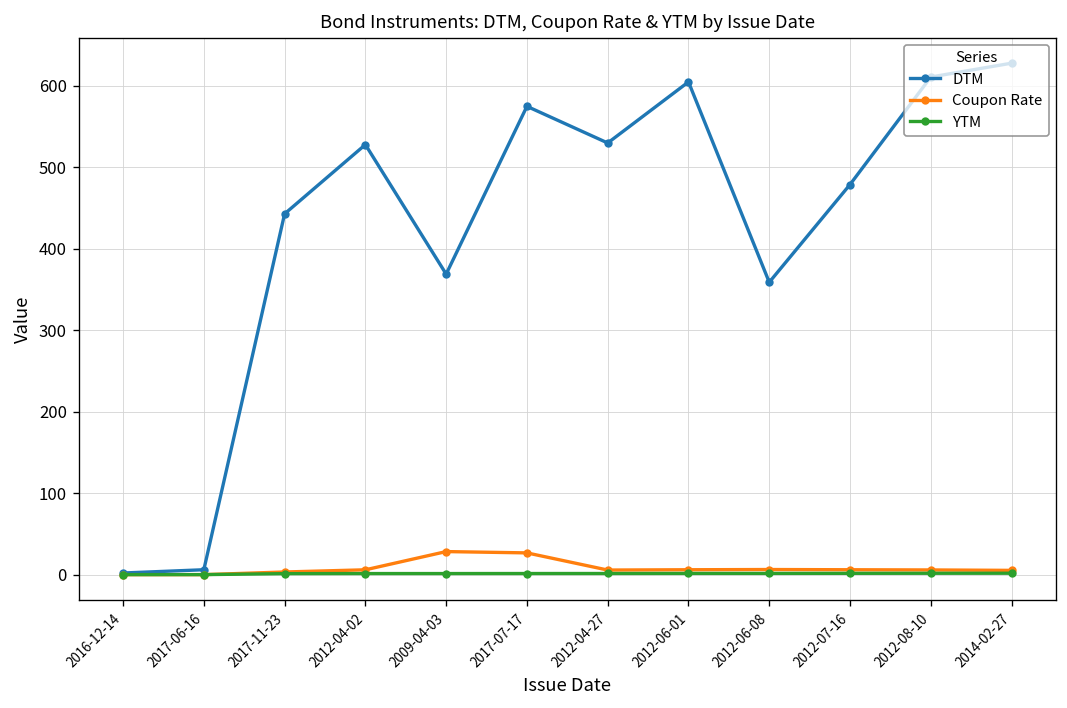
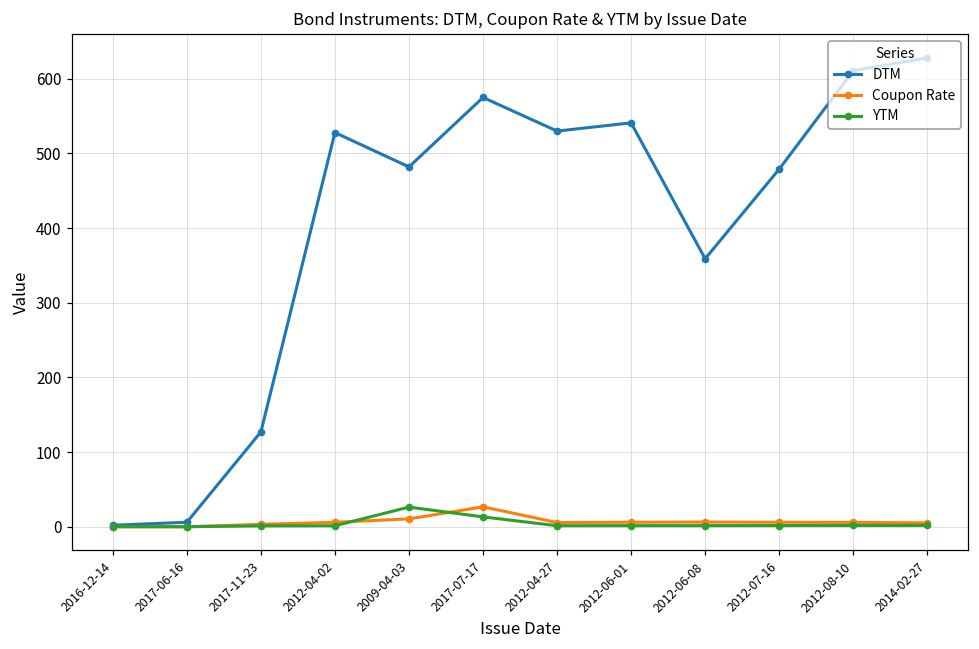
  {
    "DTM": {
      "2017-06-16": 10,
-     "2017-11-23": 440,
+     "2017-11-23": 130,
      "2012-04-02": 530,
-     "2009-04-03": 370,
+     "2009-04-03": 480,
      "2017-07-17": 580,
      "2012-04-27": 530,
-     "2012-06-01": 610,
+     "2012-06-01": 540,
      "2012-06-08": 360,
      "2012-07-16": 480
    },
    "Coupon Rate": {
      "2012-04-02": 10,
-     "2009-04-03": 30,
+     "2009-04-03": 10,
      "2017-07-17": 30,
      "2012-04-27": 10,
      "2012-06-01": 10,
      "2012-06-08": 10,
      "2012-07-16": 10,
      "2012-08-10": 10
    },
    "YTM": {
      "2012-04-02": 0,
-     "2009-04-03": 0,
-     "2017-07-17": 0,
+     "2009-04-03": 30,
+     "2017-07-17": 10,
      "2012-04-27": 0,
      "2012-06-01": 0,
      "2012-06-08": 0,
      "2012-07-16": 0,
      "2012-08-10": 0
    }
  }
